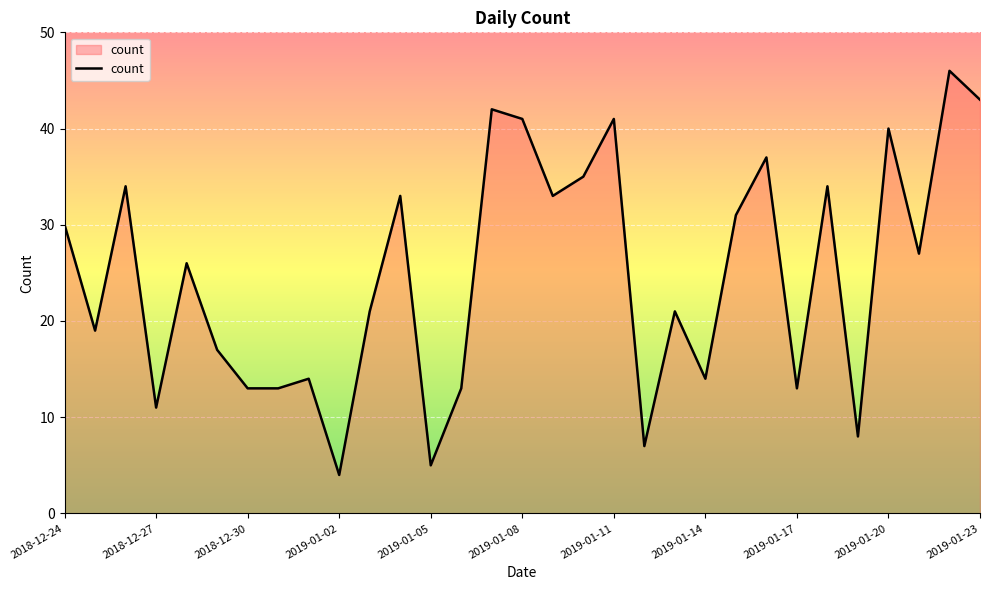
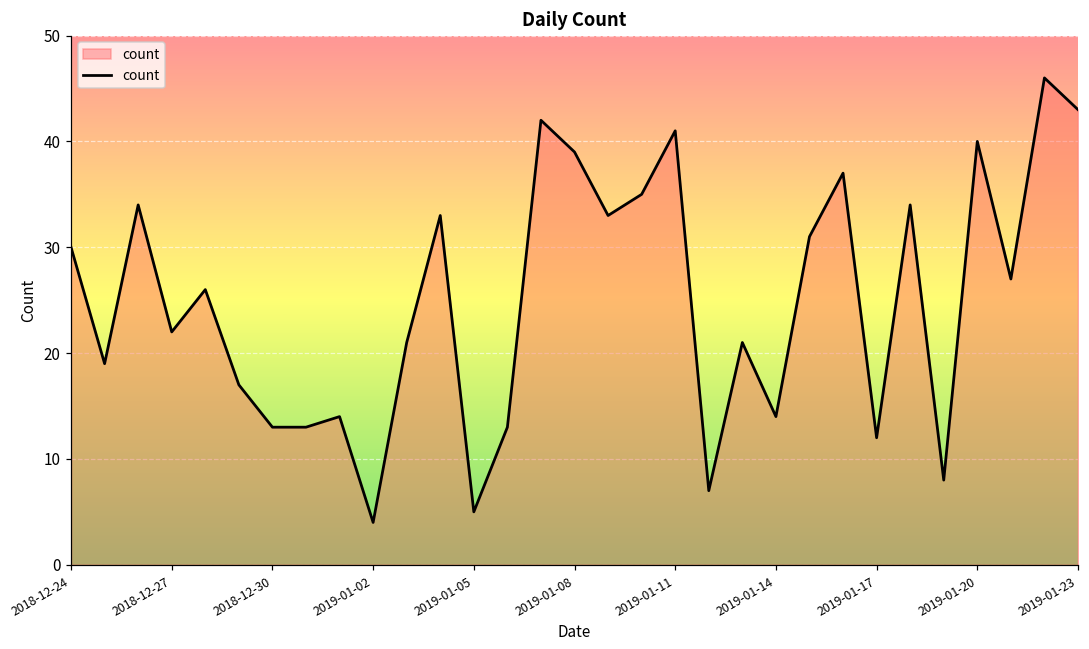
  {
    "2018-12-24": 30,
-   "2018-12-27": 11,
+   "2018-12-27": 22,
    "2018-12-30": 13,
    "2019-01-02": 4,
    "2019-01-05": 5,
-   "2019-01-08": 41,
+   "2019-01-08": 39,
    "2019-01-11": 41,
    "2019-01-14": 14,
-   "2019-01-17": 13,
+   "2019-01-17": 12,
    "2019-01-20": 40,
    "2019-01-23": 43
  }
